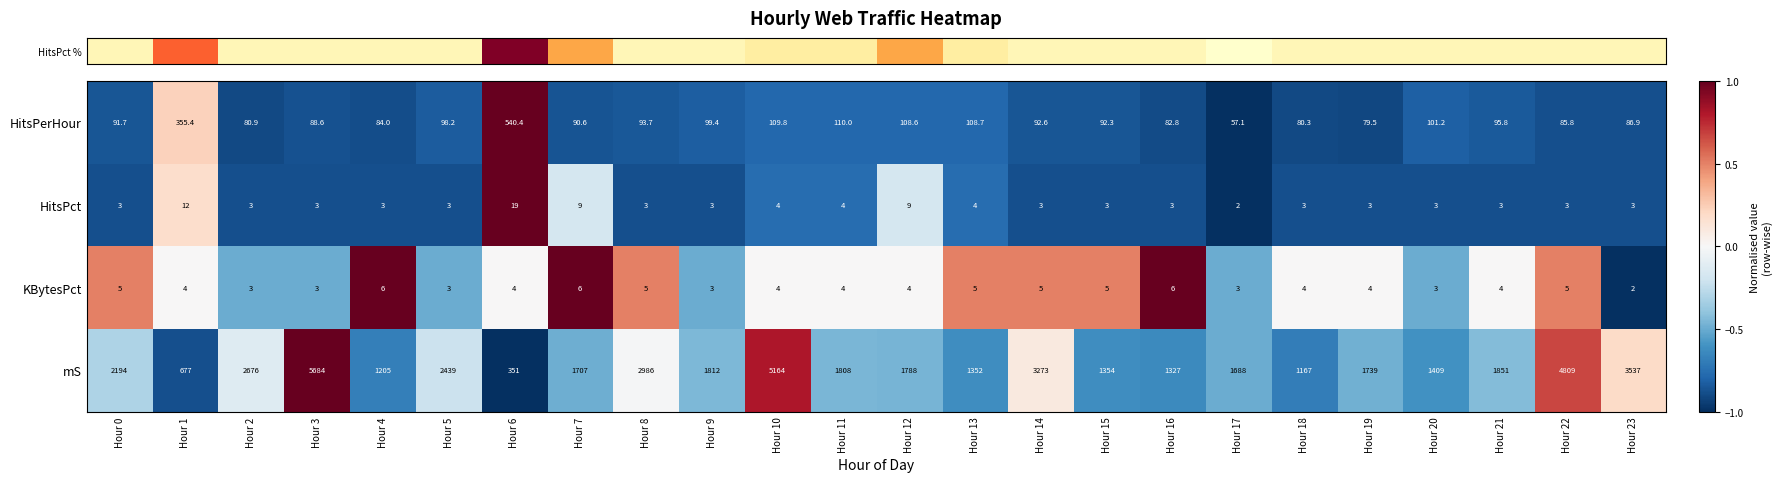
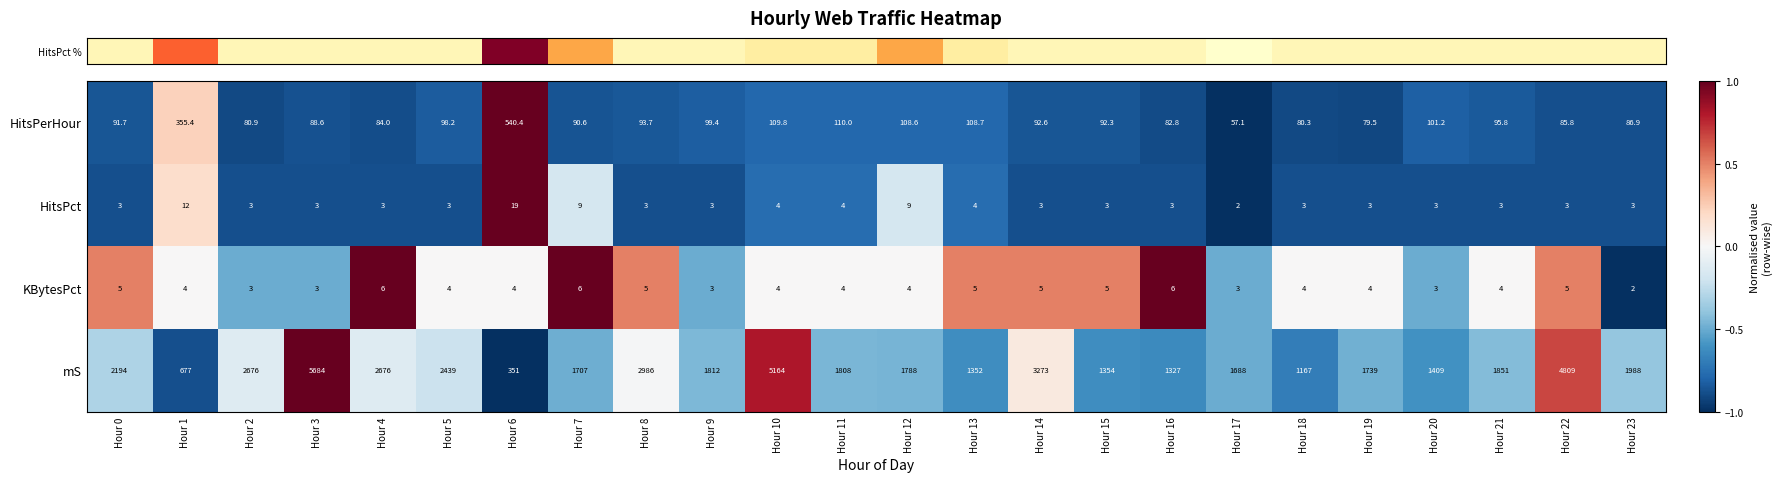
  {
    "HitsPerHour": {
      "Hour 0": 91.7,
      "Hour 1": 355.4,
      "Hour 2": 80.9,
      "Hour 3": 88.6,
      "Hour 4": 84.0,
      "Hour 5": 98.2,
      "Hour 6": 540.4,
      "Hour 7": 90.6,
      "Hour 8": 93.7,
      "Hour 9": 99.4,
      "Hour 10": 109.8,
      "Hour 11": 110.0,
      "Hour 12": 108.6,
      "Hour 13": 108.7,
      "Hour 14": 92.6,
      "Hour 15": 92.3,
      "Hour 16": 82.8,
      "Hour 17": 57.1,
      "Hour 18": 80.3,
      "Hour 19": 79.5,
      "Hour 20": 101.2,
      "Hour 21": 95.8,
      "Hour 22": 85.8,
      "Hour 23": 86.9
    },
    "HitsPct": {
      "Hour 0": 3,
      "Hour 1": 12,
      "Hour 2": 3,
      "Hour 3": 3,
      "Hour 4": 3,
      "Hour 5": 3,
      "Hour 6": 19,
      "Hour 7": 9,
      "Hour 8": 3,
      "Hour 9": 3,
      "Hour 10": 4,
      "Hour 11": 4,
      "Hour 12": 9,
      "Hour 13": 4,
      "Hour 14": 3,
      "Hour 15": 3,
      "Hour 16": 3,
      "Hour 17": 2,
      "Hour 18": 3,
      "Hour 19": 3,
      "Hour 20": 3,
      "Hour 21": 3,
      "Hour 22": 3,
      "Hour 23": 3
    },
    "KBytesPct": {
      "Hour 0": 5,
      "Hour 1": 4,
      "Hour 2": 3,
      "Hour 3": 3,
      "Hour 4": 6,
-     "Hour 5": 3,
+     "Hour 5": 4,
      "Hour 6": 4,
      "Hour 7": 6,
      "Hour 8": 5,
      "Hour 9": 3,
      "Hour 10": 4,
      "Hour 11": 4,
      "Hour 12": 4,
      "Hour 13": 5,
      "Hour 14": 5,
      "Hour 15": 5,
      "Hour 16": 6,
      "Hour 17": 3,
      "Hour 18": 4,
      "Hour 19": 4,
      "Hour 20": 3,
      "Hour 21": 4,
      "Hour 22": 5,
      "Hour 23": 2
    },
    "mS": {
      "Hour 0": 2194,
      "Hour 1": 677,
      "Hour 2": 2676,
      "Hour 3": 5684,
-     "Hour 4": 1205,
+     "Hour 4": 2676,
      "Hour 5": 2439,
      "Hour 6": 351,
      "Hour 7": 1707,
      "Hour 8": 2986,
      "Hour 9": 1812,
      "Hour 10": 5164,
      "Hour 11": 1808,
      "Hour 12": 1788,
      "Hour 13": 1352,
      "Hour 14": 3273,
      "Hour 15": 1354,
      "Hour 16": 1327,
      "Hour 17": 1688,
      "Hour 18": 1167,
      "Hour 19": 1739,
      "Hour 20": 1409,
      "Hour 21": 1851,
      "Hour 22": 4809,
-     "Hour 23": 3537
+     "Hour 23": 1988
    }
  }
